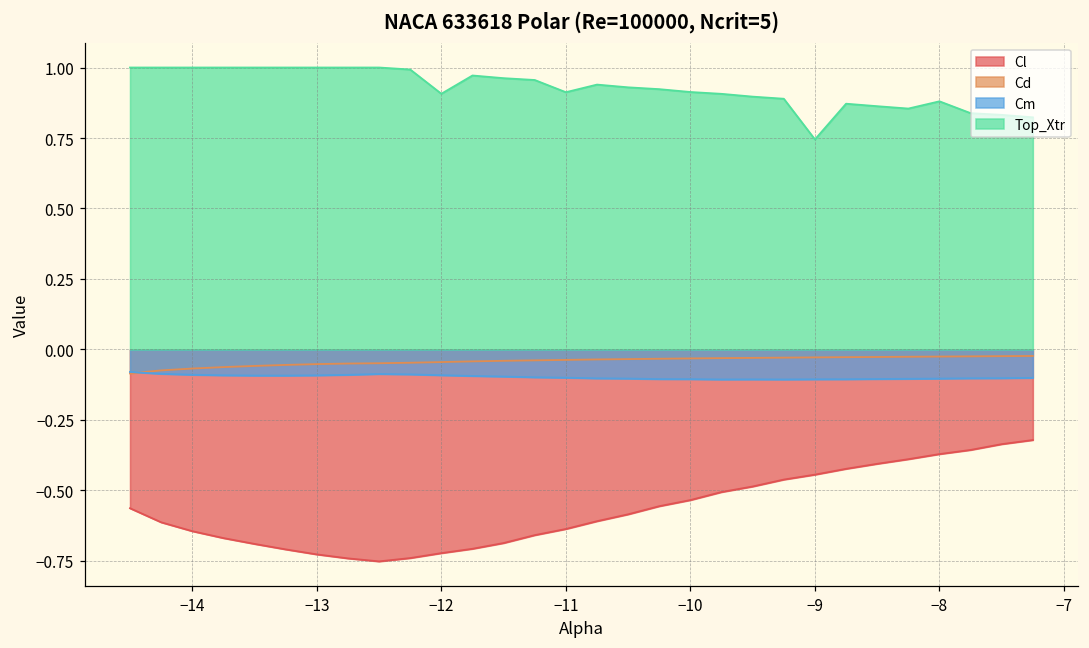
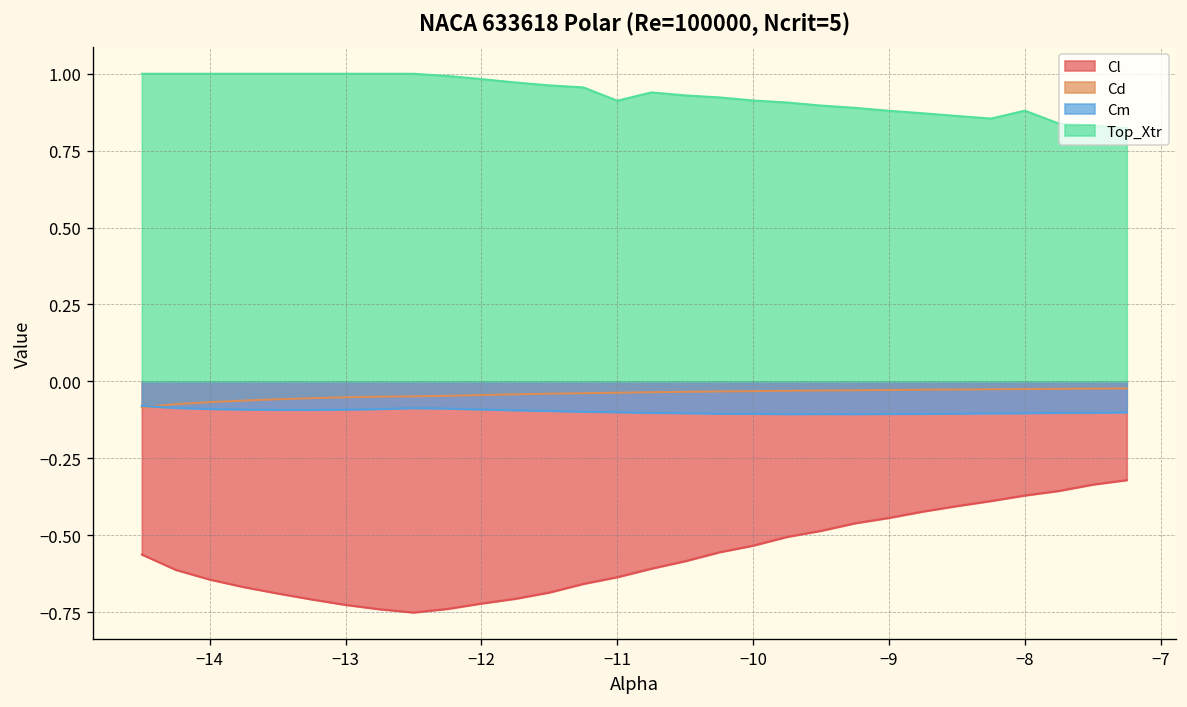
  {
    "Top_Xtr": {
      "−14": 1.00,
      "−13": 1.00,
-     "−12": 0.91,
+     "−12": 0.98,
      "−11": 0.91,
      "−10": 0.91,
-     "−9": 0.74,
+     "−9": 0.88,
      "−8": 0.88
    }
  }
